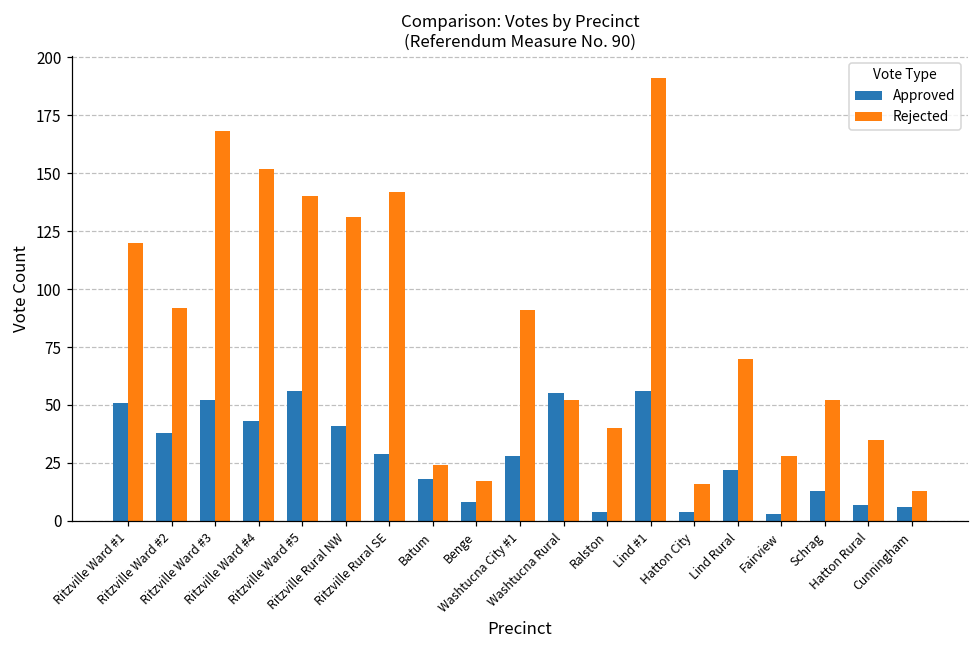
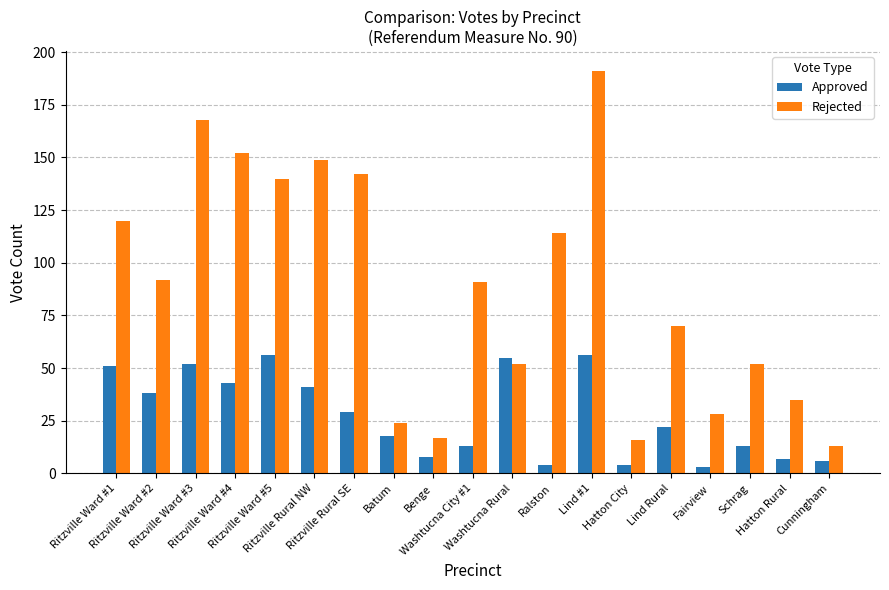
  {
    "Approved": {
      "Ritzville Ward #1": 51,
      "Ritzville Ward #2": 38,
      "Ritzville Ward #3": 52,
      "Ritzville Ward #4": 43,
      "Ritzville Ward #5": 56,
      "Ritzville Rural NW": 41,
      "Ritzville Rural SE": 29,
      "Batum": 18,
      "Benge": 8,
-     "Washtucna City #1": 28,
+     "Washtucna City #1": 13,
      "Washtucna Rural": 55,
      "Ralston": 4,
      "Lind #1": 56,
      "Hatton City": 4,
      "Lind Rural": 22,
      "Fairview": 3,
      "Schrag": 13,
      "Hatton Rural": 7,
      "Cunningham": 6
    },
    "Rejected": {
      "Ritzville Ward #1": 120,
      "Ritzville Ward #2": 92,
      "Ritzville Ward #3": 168,
      "Ritzville Ward #4": 152,
      "Ritzville Ward #5": 140,
-     "Ritzville Rural NW": 131,
+     "Ritzville Rural NW": 149,
      "Ritzville Rural SE": 142,
      "Batum": 24,
      "Benge": 17,
      "Washtucna City #1": 91,
      "Washtucna Rural": 52,
-     "Ralston": 40,
+     "Ralston": 114,
      "Lind #1": 191,
      "Hatton City": 16,
      "Lind Rural": 70,
      "Fairview": 28,
      "Schrag": 52,
      "Hatton Rural": 35,
      "Cunningham": 13
    }
  }
